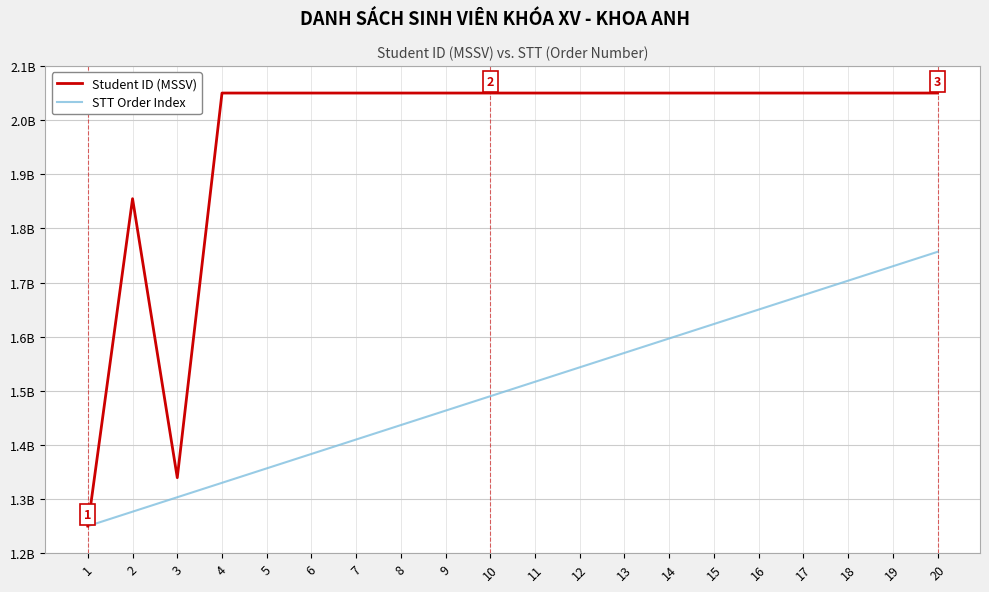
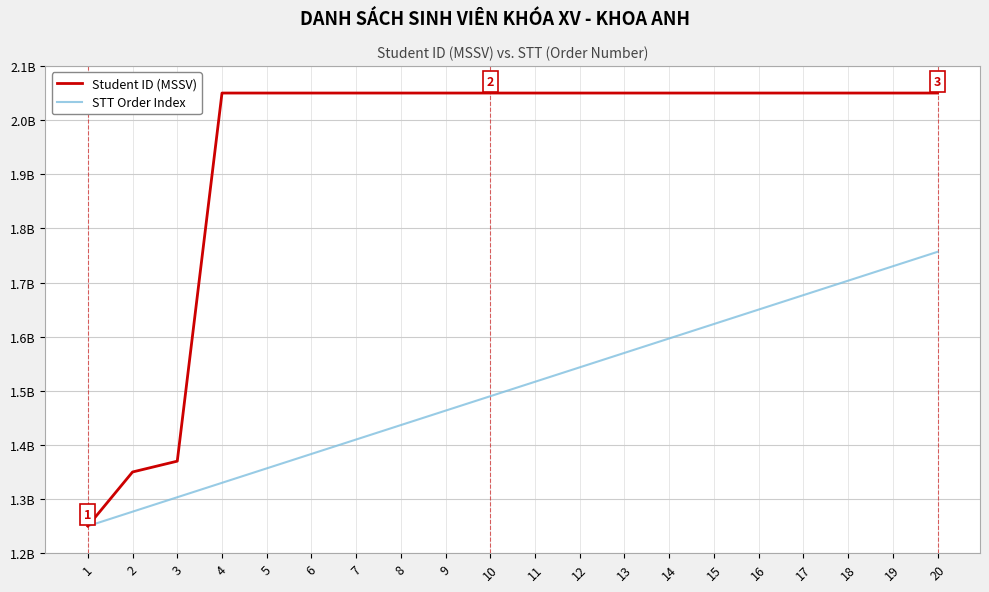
  {
    "Student ID (MSSV)": {
-     "2": 1850000000,
-     "3": 1340000000,
+     "2": 1350000000,
+     "3": 1370000000,
      "4": 2050000000,
      "5": 2050000000,
      "6": 2050000000,
      "7": 2050000000,
      "8": 2050000000,
      "9": 2050000000,
      "11": 2050000000,
      "12": 2050000000,
      "13": 2050000000,
      "14": 2050000000,
      "15": 2050000000,
      "16": 2050000000,
      "17": 2050000000,
      "18": 2050000000,
      "19": 2050000000
    },
    "STT Order Index": {
      "2": 1280000000,
      "3": 1300000000,
      "4": 1330000000,
      "5": 1360000000,
      "6": 1380000000,
      "7": 1410000000,
      "8": 1440000000,
      "9": 1460000000,
      "10": 1490000000,
      "11": 1520000000,
      "12": 1540000000,
      "13": 1570000000,
      "14": 1600000000,
      "15": 1620000000,
      "16": 1650000000,
      "17": 1680000000,
      "18": 1700000000,
      "19": 1730000000,
      "20": 1760000000
    }
  }
